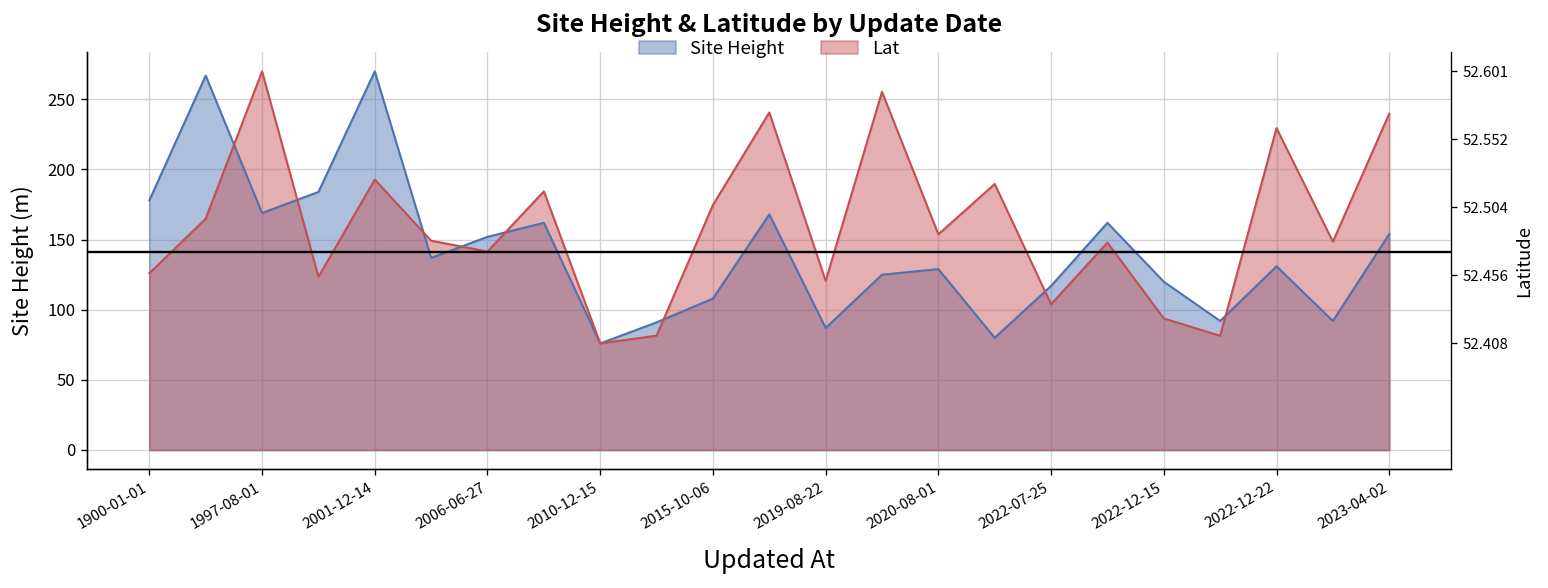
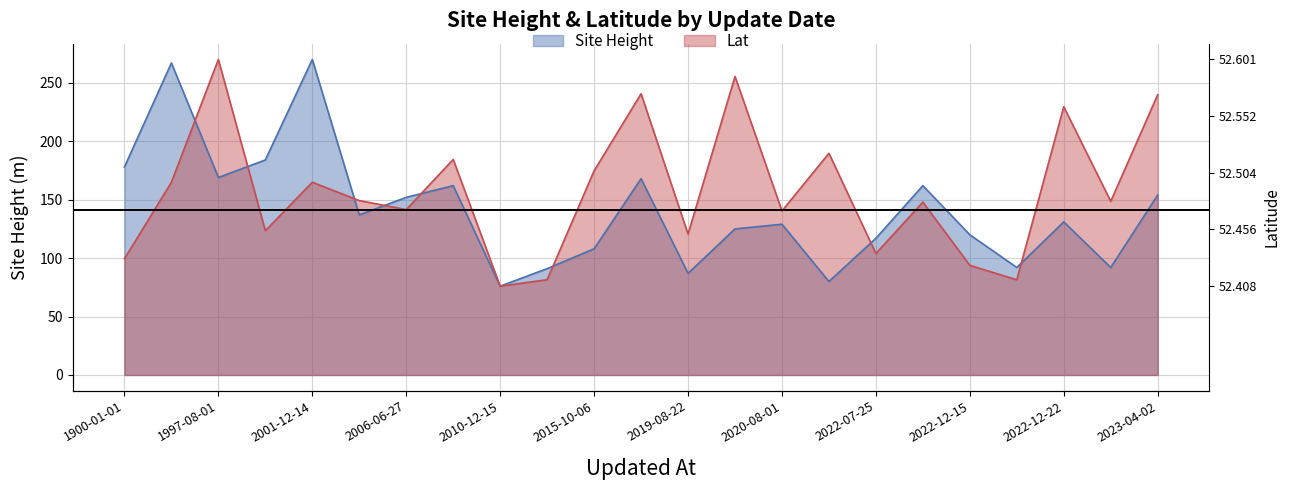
  {
    "Site Height": {
      "1900-01-01": 178,
      "1997-08-01": 169,
      "2001-12-14": 270,
      "2006-06-27": 152,
      "2015-10-06": 108,
      "2019-08-22": 87,
      "2020-08-01": 129,
      "2022-07-25": 117,
      "2022-12-15": 120,
      "2022-12-22": 131,
      "2023-04-02": 154
    },
    "Lat": {
-     "1900-01-01": 126,
+     "1900-01-01": 99,
      "1997-08-01": 270,
-     "2001-12-14": 193,
+     "2001-12-14": 165,
      "2006-06-27": 142,
      "2015-10-06": 175,
      "2019-08-22": 121,
-     "2020-08-01": 154,
+     "2020-08-01": 140,
      "2022-07-25": 104,
      "2022-12-15": 94,
      "2022-12-22": 230,
      "2023-04-02": 240
    }
  }
